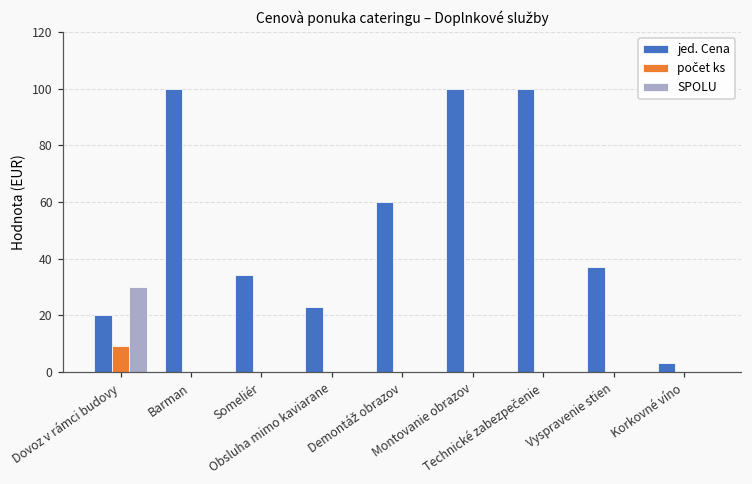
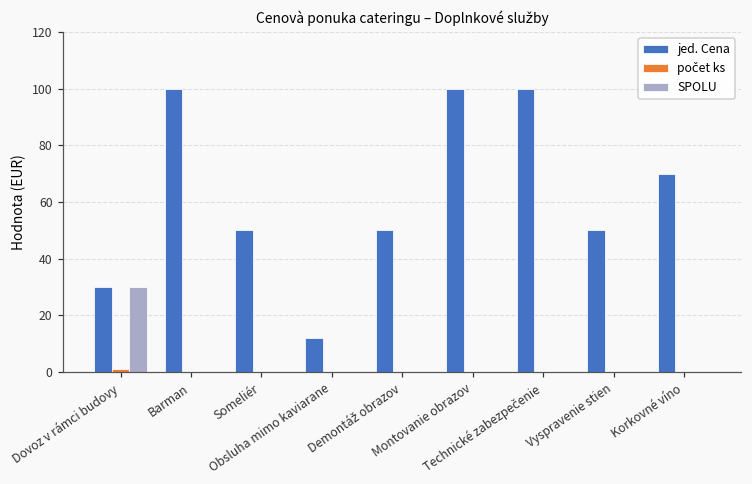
  {
    "jed. Cena": {
-     "Dovoz v rámci budovy": 20,
+     "Dovoz v rámci budovy": 30,
      "Barman": 100,
-     "Someliér": 34,
-     "Obsluha mimo kaviarane": 23,
-     "Demontáž obrazov": 60,
+     "Someliér": 50,
+     "Obsluha mimo kaviarane": 12,
+     "Demontáž obrazov": 50,
      "Montovanie obrazov": 100,
      "Technické zabezpečenie": 100,
-     "Vyspravenie stien": 37,
-     "Korkovné víno": 3
+     "Vyspravenie stien": 50,
+     "Korkovné víno": 70
    },
    "počet ks": {
-     "Dovoz v rámci budovy": 9,
+     "Dovoz v rámci budovy": 1,
      "Barman": 0,
      "Someliér": 0,
      "Obsluha mimo kaviarane": 0,
      "Demontáž obrazov": 0,
      "Montovanie obrazov": 0,
      "Technické zabezpečenie": 0,
      "Vyspravenie stien": 0,
      "Korkovné víno": 0
    },
    "SPOLU": {
      "Dovoz v rámci budovy": 30,
      "Barman": 0,
      "Someliér": 0,
      "Obsluha mimo kaviarane": 0,
      "Demontáž obrazov": 0,
      "Montovanie obrazov": 0,
      "Technické zabezpečenie": 0,
      "Vyspravenie stien": 0,
      "Korkovné víno": 0
    }
  }
